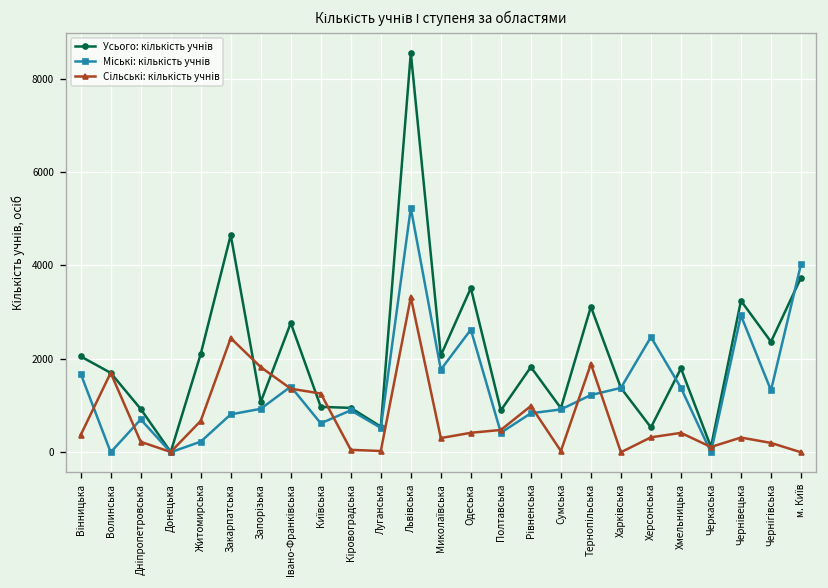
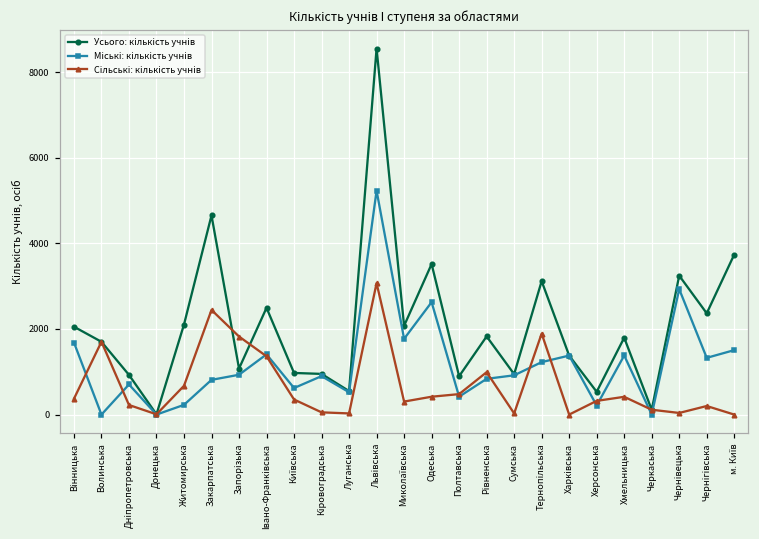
  {
    "Усього: кількість учнів": {
      "Вінницька": 2100,
      "Дніпропетровська": 900,
      "Житомирська": 2100,
      "Закарпатська": 4700,
      "Запорізька": 1100,
-     "Івано-Франківська": 2800,
+     "Івано-Франківська": 2500,
      "Київська": 1000,
      "Львівська": 8500,
      "Миколаївська": 2100,
      "Одеська": 3500,
      "Полтавська": 900,
      "Рівненська": 1800,
      "Тернопільська": 3100,
      "Херсонська": 500,
      "Хмельницька": 1800,
      "Чернівецька": 3200,
      "Чернігівська": 2400,
      "м. Київ": 3700
    },
    "Міські: кількість учнів": {
      "Вінницька": 1700,
      "Волинська": 0,
      "Дніпропетровська": 700,
      "Житомирська": 200,
      "Закарпатська": 800,
      "Запорізька": 900,
      "Київська": 600,
      "Львівська": 5200,
      "Миколаївська": 1800,
      "Одеська": 2600,
      "Рівненська": 800,
      "Тернопільська": 1200,
-     "Херсонська": 2500,
+     "Херсонська": 200,
      "Хмельницька": 1400,
      "Черкаська": 0,
      "Чернівецька": 2900,
      "Чернігівська": 1300,
-     "м. Київ": 4000
+     "м. Київ": 1500
    },
    "Сільські: кількість учнів": {
      "Вінницька": 400,
      "Дніпропетровська": 200,
      "Житомирська": 700,
      "Закарпатська": 2400,
      "Запорізька": 1800,
-     "Київська": 1300,
+     "Київська": 400,
      "Кіровоградська": 100,
      "Луганська": 0,
-     "Львівська": 3300,
+     "Львівська": 3100,
      "Миколаївська": 300,
      "Одеська": 400,
      "Рівненська": 1000,
      "Сумська": 0,
      "Тернопільська": 1900,
      "Харківська": 0,
      "Херсонська": 300,
      "Хмельницька": 400,
-     "Чернівецька": 300,
+     "Чернівецька": 0,
      "Чернігівська": 200,
      "м. Київ": 0
    }
  }
